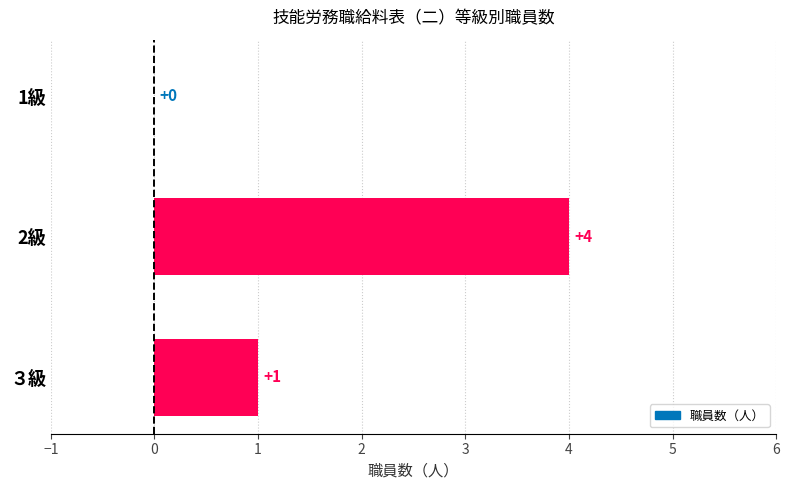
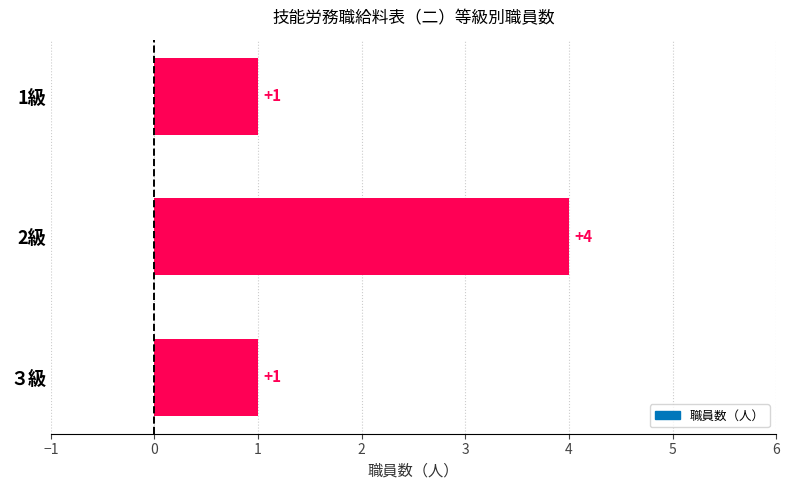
  {
-   "1級": "+0",
+   "1級": "+1",
    "2級": "+4",
    "３級": "+1"
  }
